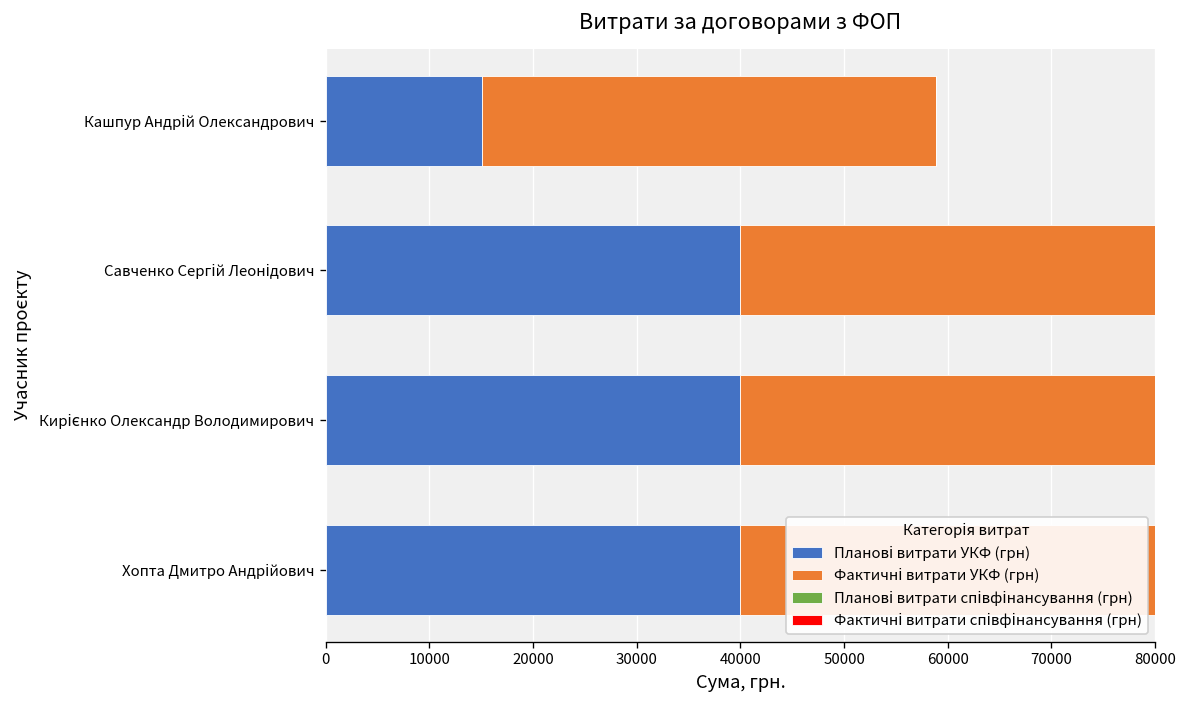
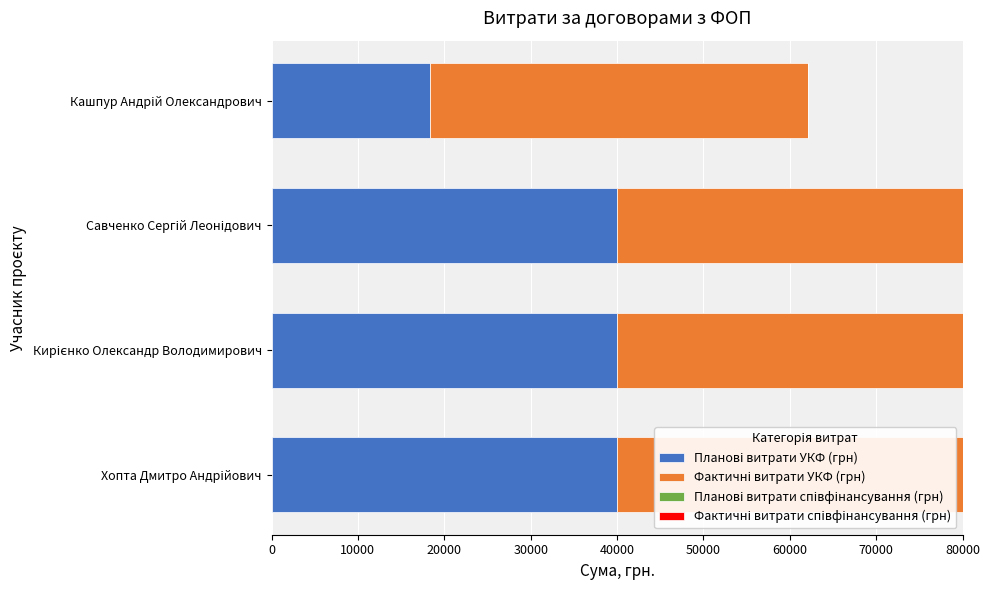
  {
    "Планові витрати УКФ (грн)": {
-     "Кашпур Андрій Олександрович": 15000,
+     "Кашпур Андрій Олександрович": 18000,
      "Савченко Сергій Леонідович": 40000,
      "Кирієнко Олександр Володимирович": 40000,
      "Хопта Дмитро Андрійович": 40000
    }
  }
